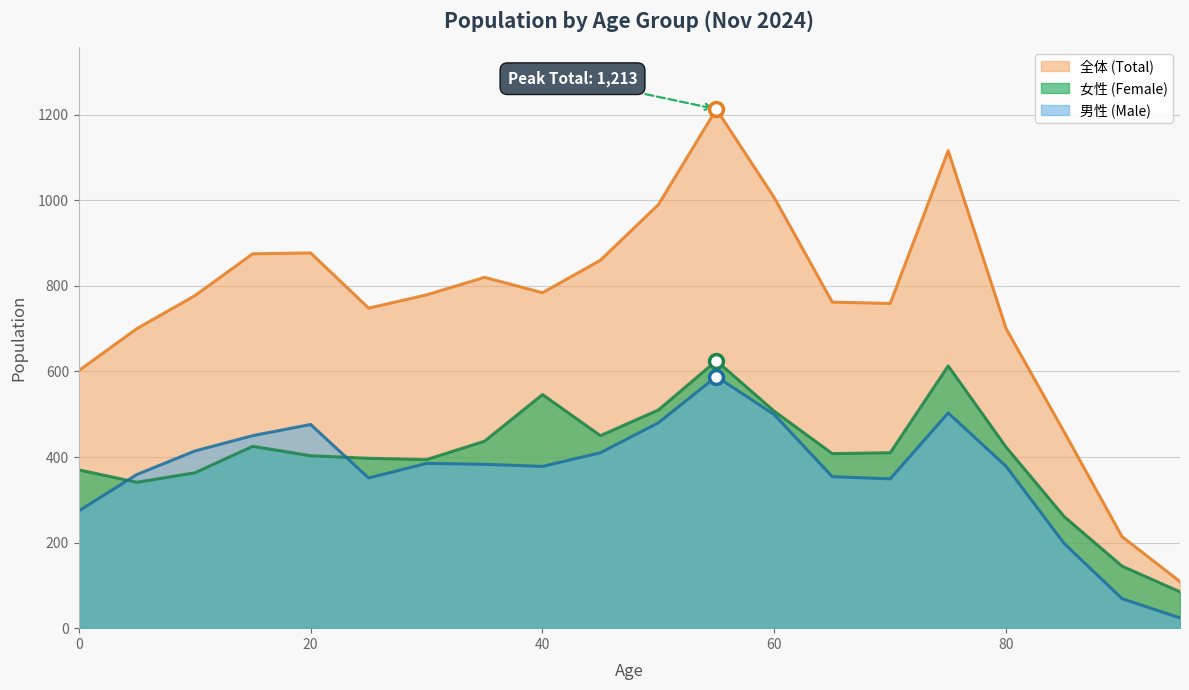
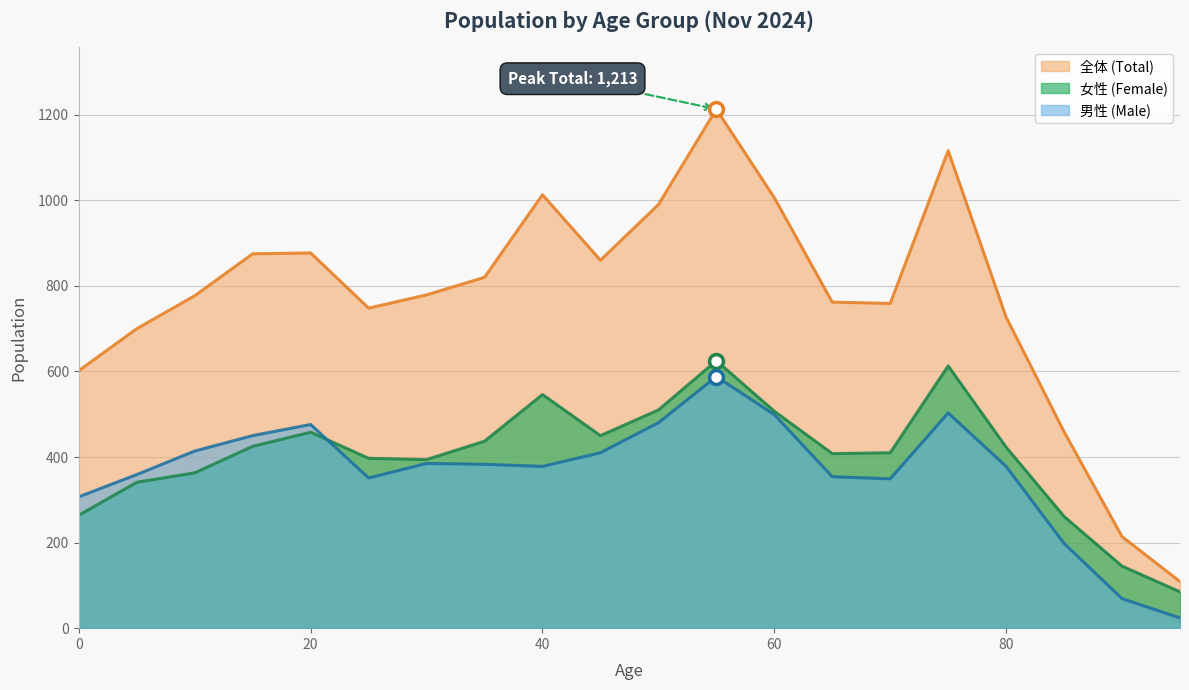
  {
    "全体 (Total)": {
      "0": 600,
      "20": 880,
-     "40": 780,
+     "40": 1010,
      "60": 1010,
-     "80": 700
+     "80": 730
    },
    "女性 (Female)": {
-     "0": 370,
-     "20": 400,
+     "0": 260,
+     "20": 460,
      "40": 550,
      "60": 510,
      "80": 420
    },
    "男性 (Male)": {
-     "0": 270,
+     "0": 310,
      "20": 480,
      "40": 380,
      "60": 500,
      "80": 380
    }
  }
